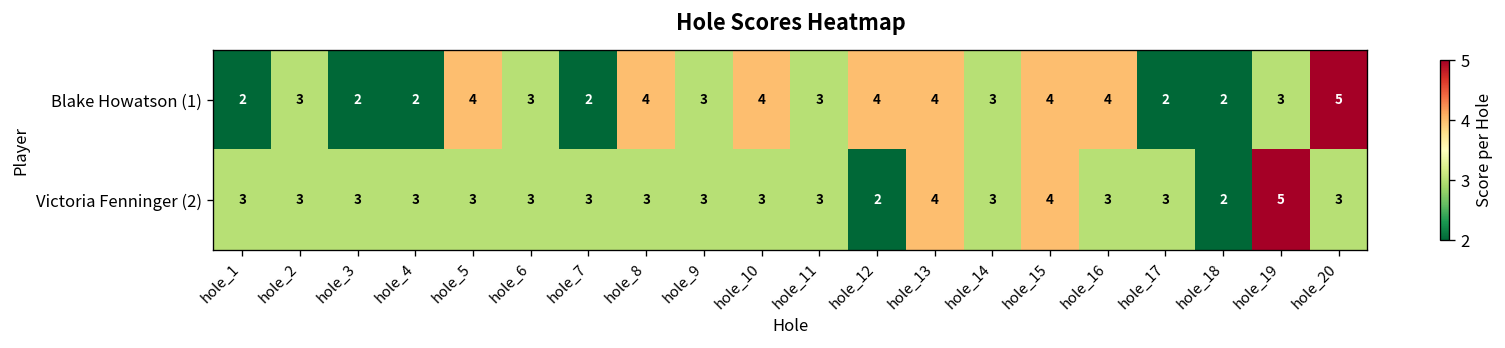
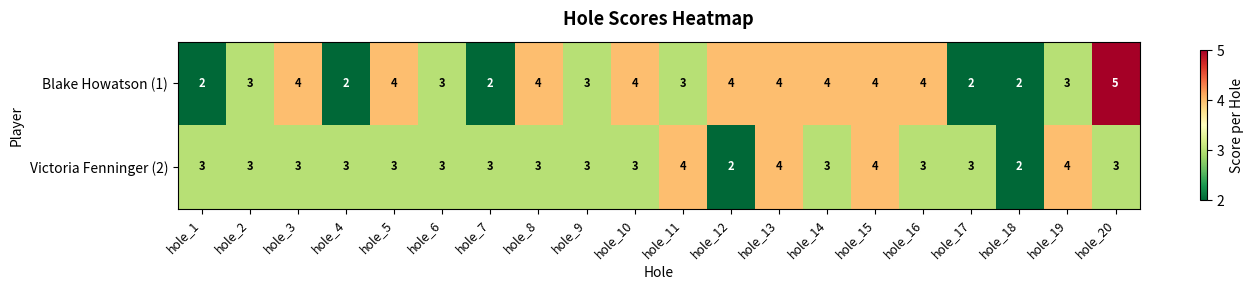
  {
    "Blake Howatson (1)": {
      "hole_1": 2,
      "hole_2": 3,
-     "hole_3": 2,
+     "hole_3": 4,
      "hole_4": 2,
      "hole_5": 4,
      "hole_6": 3,
      "hole_7": 2,
      "hole_8": 4,
      "hole_9": 3,
      "hole_10": 4,
      "hole_11": 3,
      "hole_12": 4,
      "hole_13": 4,
-     "hole_14": 3,
+     "hole_14": 4,
      "hole_15": 4,
      "hole_16": 4,
      "hole_17": 2,
      "hole_18": 2,
      "hole_19": 3,
      "hole_20": 5
    },
    "Victoria Fenninger (2)": {
      "hole_1": 3,
      "hole_2": 3,
      "hole_3": 3,
      "hole_4": 3,
      "hole_5": 3,
      "hole_6": 3,
      "hole_7": 3,
      "hole_8": 3,
      "hole_9": 3,
      "hole_10": 3,
-     "hole_11": 3,
+     "hole_11": 4,
      "hole_12": 2,
      "hole_13": 4,
      "hole_14": 3,
      "hole_15": 4,
      "hole_16": 3,
      "hole_17": 3,
      "hole_18": 2,
-     "hole_19": 5,
+     "hole_19": 4,
      "hole_20": 3
    }
  }
